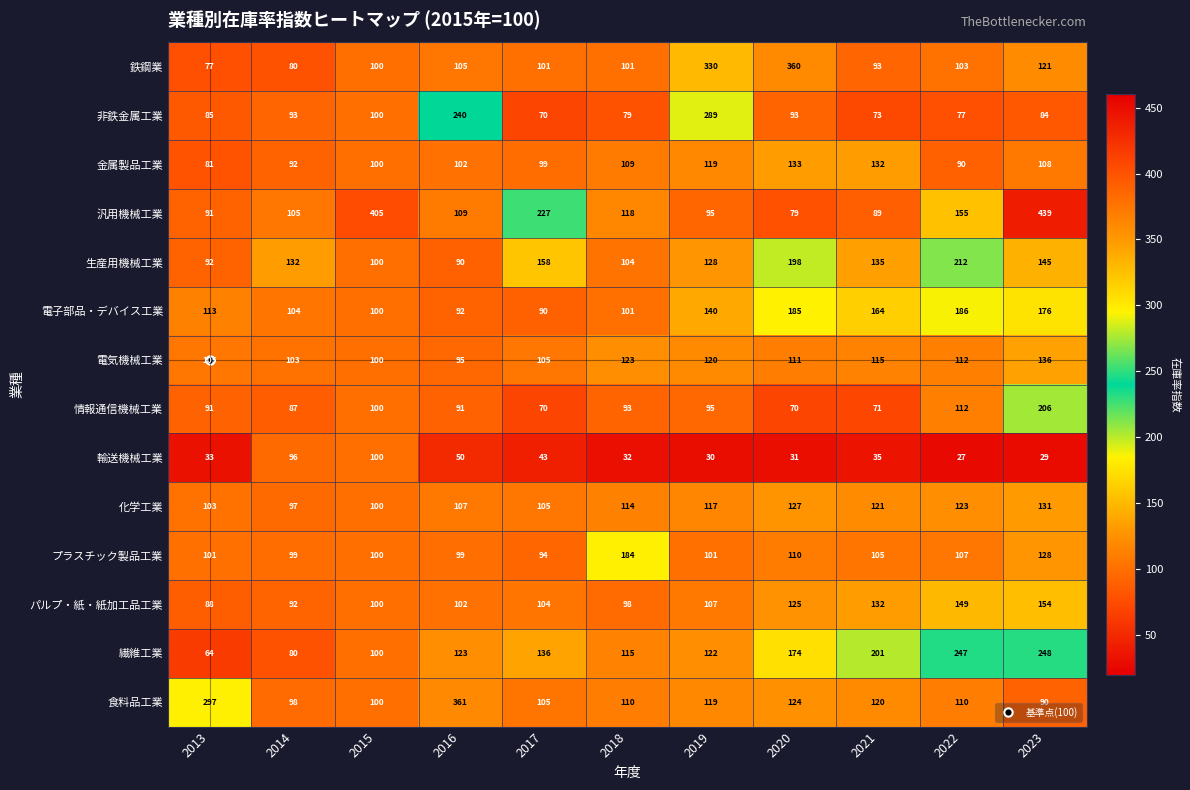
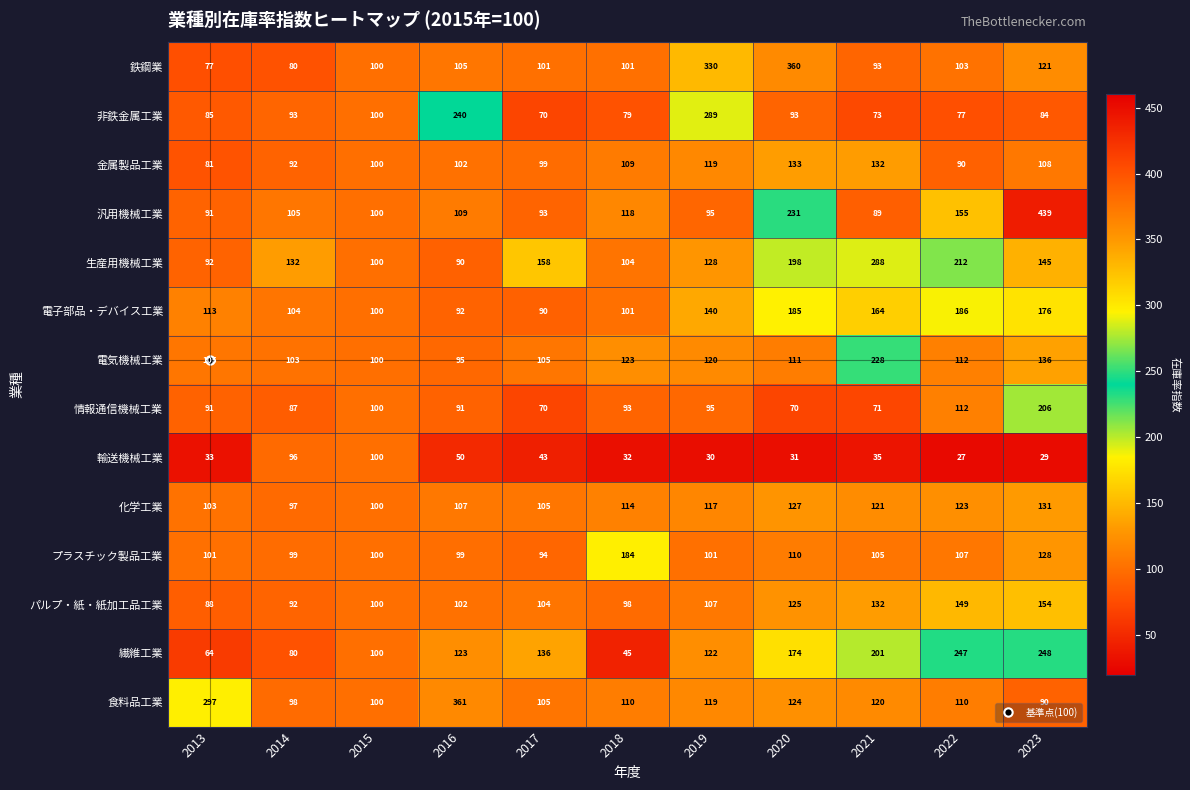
  {
    "鉄鋼業": {
      "2013": 77,
      "2014": 80,
      "2015": 100,
      "2016": 105,
      "2017": 101,
      "2018": 101,
      "2019": 330,
      "2020": 360,
      "2021": 93,
      "2022": 103,
      "2023": 121
    },
    "非鉄金属工業": {
      "2013": 85,
      "2014": 93,
      "2015": 100,
      "2016": 240,
      "2017": 70,
      "2018": 79,
      "2019": 289,
      "2020": 93,
      "2021": 73,
      "2022": 77,
      "2023": 84
    },
    "金属製品工業": {
      "2013": 81,
      "2014": 92,
      "2015": 100,
      "2016": 102,
      "2017": 99,
      "2018": 109,
      "2019": 119,
      "2020": 133,
      "2021": 132,
      "2022": 90,
      "2023": 108
    },
    "汎用機械工業": {
      "2013": 91,
      "2014": 105,
-     "2015": 405,
+     "2015": 100,
      "2016": 109,
-     "2017": 227,
+     "2017": 93,
      "2018": 118,
      "2019": 95,
-     "2020": 79,
+     "2020": 231,
      "2021": 89,
      "2022": 155,
      "2023": 439
    },
    "生産用機械工業": {
      "2013": 92,
      "2014": 132,
      "2015": 100,
      "2016": 90,
      "2017": 158,
      "2018": 104,
      "2019": 128,
      "2020": 198,
-     "2021": 135,
+     "2021": 288,
      "2022": 212,
      "2023": 145
    },
    "電子部品・デバイス工業": {
      "2013": 113,
      "2014": 104,
      "2015": 100,
      "2016": 92,
      "2017": 90,
      "2018": 101,
      "2019": 140,
      "2020": 185,
      "2021": 164,
      "2022": 186,
      "2023": 176
    },
    "電気機械工業": {
      "2014": 103,
      "2015": 100,
      "2016": 95,
      "2017": 105,
      "2018": 123,
      "2019": 120,
      "2020": 111,
-     "2021": 115,
+     "2021": 228,
      "2022": 112,
      "2023": 136
    },
    "情報通信機械工業": {
      "2013": 91,
      "2014": 87,
      "2015": 100,
      "2016": 91,
      "2017": 70,
      "2018": 93,
      "2019": 95,
      "2020": 70,
      "2021": 71,
      "2022": 112,
      "2023": 206
    },
    "輸送機械工業": {
      "2013": 33,
      "2014": 96,
      "2015": 100,
      "2016": 50,
      "2017": 43,
      "2018": 32,
      "2019": 30,
      "2020": 31,
      "2021": 35,
      "2022": 27,
      "2023": 29
    },
    "化学工業": {
      "2013": 103,
      "2014": 97,
      "2015": 100,
      "2016": 107,
      "2017": 105,
      "2018": 114,
      "2019": 117,
      "2020": 127,
      "2021": 121,
      "2022": 123,
      "2023": 131
    },
    "プラスチック製品工業": {
      "2013": 101,
      "2014": 99,
      "2015": 100,
      "2016": 99,
      "2017": 94,
      "2018": 184,
      "2019": 101,
      "2020": 110,
      "2021": 105,
      "2022": 107,
      "2023": 128
    },
    "パルプ・紙・紙加工品工業": {
      "2013": 88,
      "2014": 92,
      "2015": 100,
      "2016": 102,
      "2017": 104,
      "2018": 98,
      "2019": 107,
      "2020": 125,
      "2021": 132,
      "2022": 149,
      "2023": 154
    },
    "繊維工業": {
      "2013": 64,
      "2014": 80,
      "2015": 100,
      "2016": 123,
      "2017": 136,
-     "2018": 115,
+     "2018": 45,
      "2019": 122,
      "2020": 174,
      "2021": 201,
      "2022": 247,
      "2023": 248
    },
    "食料品工業": {
      "2013": 297,
      "2014": 98,
      "2015": 100,
      "2016": 361,
      "2017": 105,
      "2018": 110,
      "2019": 119,
      "2020": 124,
      "2021": 120,
      "2022": 110
    }
  }
